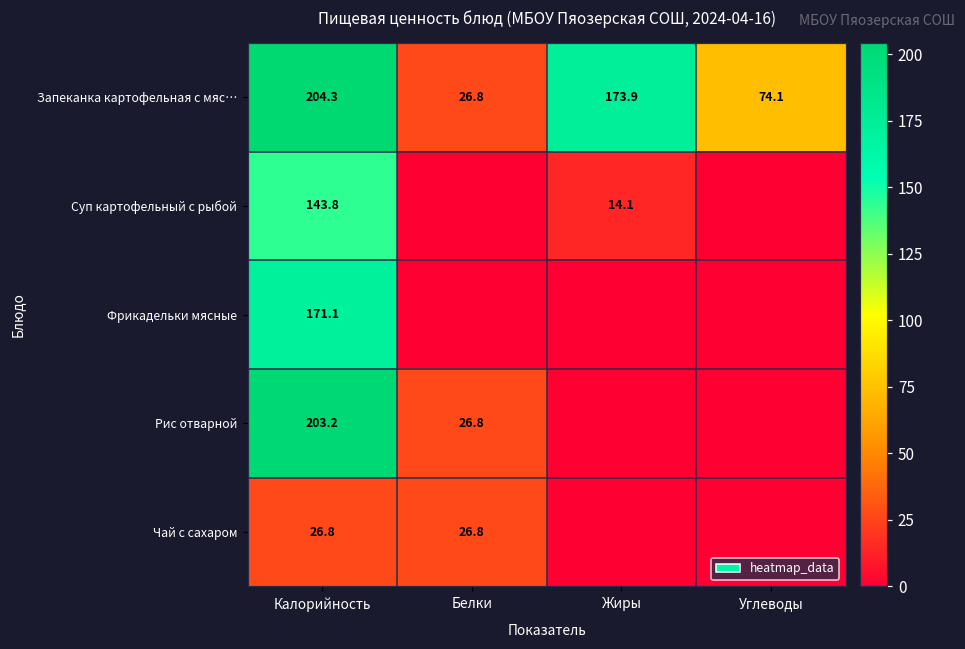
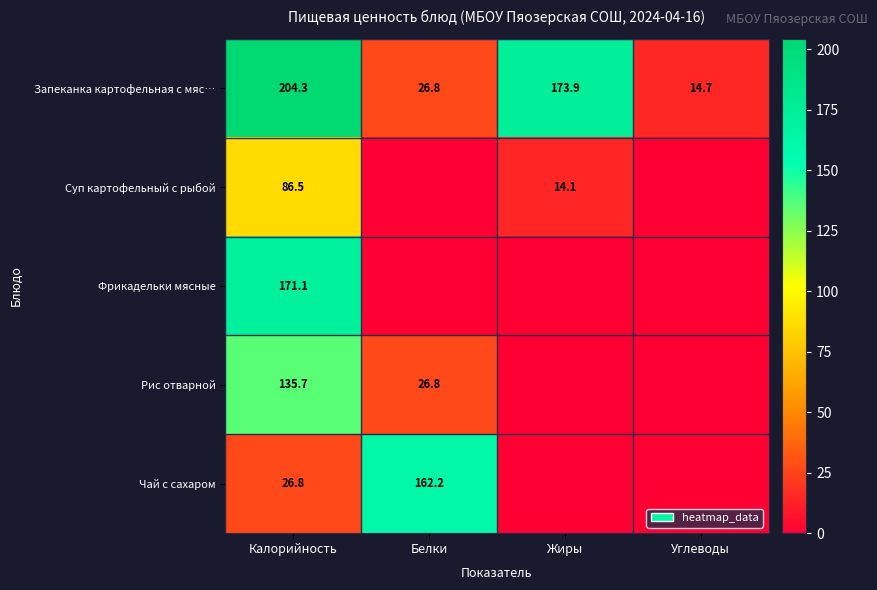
  {
    "Запеканка картофельная с мяс…": {
      "Калорийность": 204.3,
      "Белки": 26.8,
      "Жиры": 173.9,
-     "Углеводы": 74.1
+     "Углеводы": 14.7
    },
    "Суп картофельный с рыбой": {
-     "Калорийность": 143.8,
+     "Калорийность": 86.5,
      "Жиры": 14.1
    },
    "Фрикадельки мясные": {
      "Калорийность": 171.1
    },
    "Рис отварной": {
-     "Калорийность": 203.2,
+     "Калорийность": 135.7,
      "Белки": 26.8
    },
    "Чай с сахаром": {
      "Калорийность": 26.8,
-     "Белки": 26.8
+     "Белки": 162.2
    }
  }
